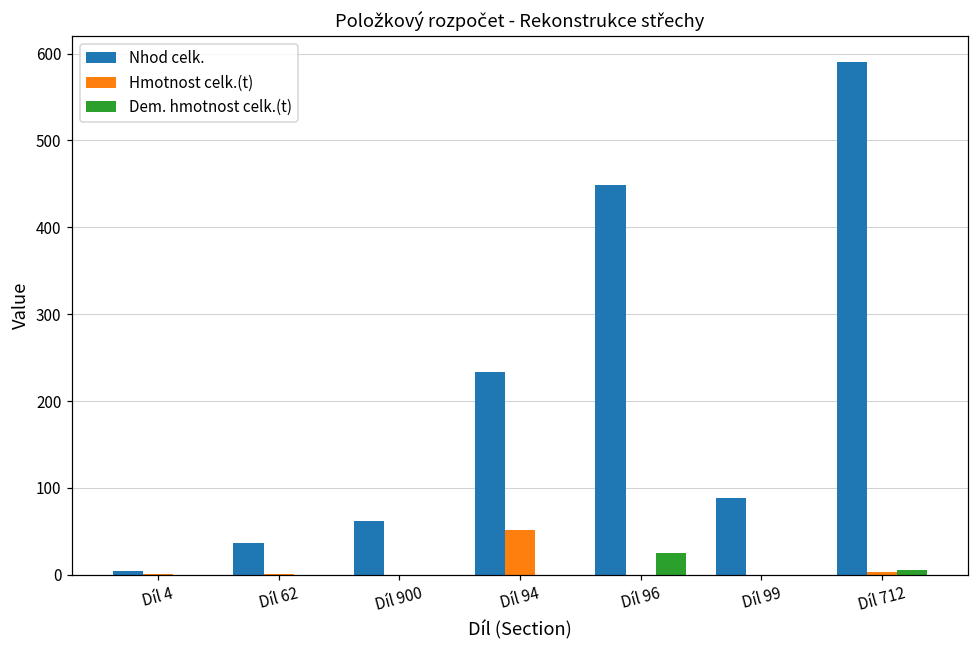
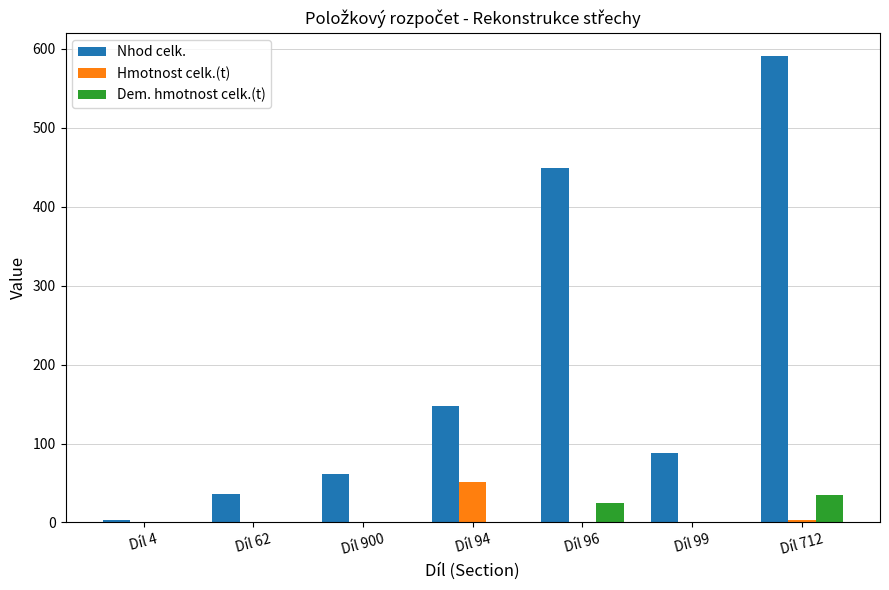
  {
    "Nhod celk.": {
      "Díl 4": 0,
      "Díl 62": 40,
      "Díl 900": 60,
-     "Díl 94": 230,
+     "Díl 94": 150,
      "Díl 96": 450,
      "Díl 99": 90,
      "Díl 712": 590
    },
    "Hmotnost celk.(t)": {
      "Díl 900": 0,
      "Díl 94": 50,
      "Díl 96": 0,
      "Díl 99": 0,
      "Díl 712": 0
    },
    "Dem. hmotnost celk.(t)": {
      "Díl 4": 0,
      "Díl 62": 0,
      "Díl 900": 0,
      "Díl 94": 0,
      "Díl 96": 20,
      "Díl 99": 0,
-     "Díl 712": 10
+     "Díl 712": 30
    }
  }
